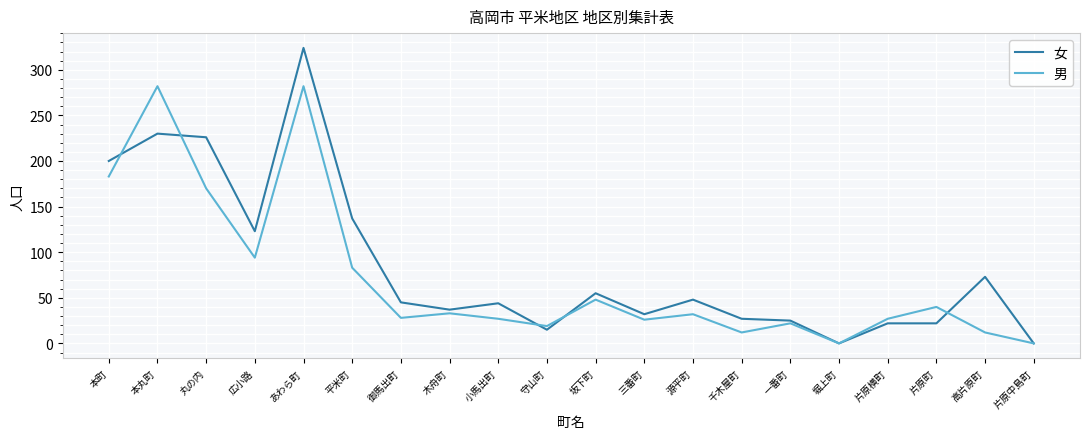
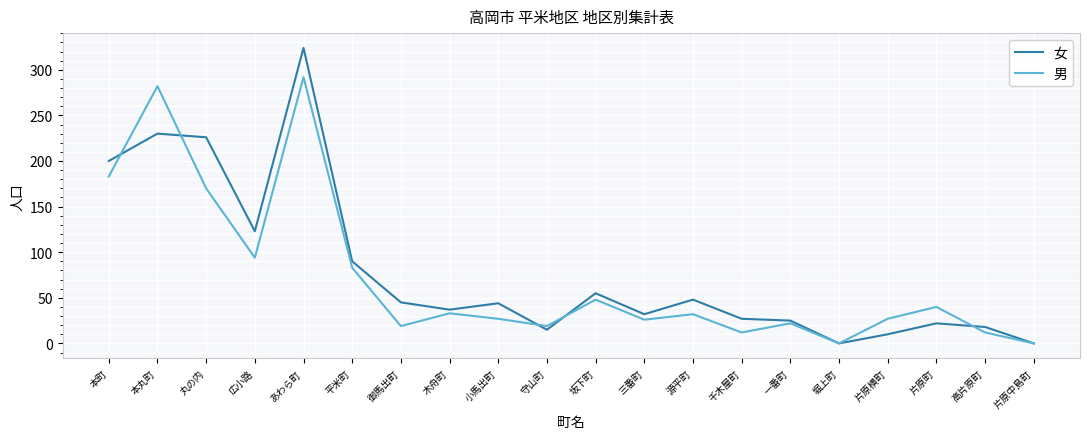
  {
    "女": {
      "本町": 200,
      "本丸町": 230,
      "丸の内": 230,
      "広小路": 120,
      "あわら町": 320,
-     "平米町": 140,
+     "平米町": 90,
      "御馬出町": 50,
      "木舟町": 40,
      "小馬出町": 40,
      "守山町": 20,
      "坂下町": 60,
      "三番町": 30,
      "源平町": 50,
      "千木屋町": 30,
      "一番町": 30,
-     "片原横町": 20,
+     "片原横町": 10,
      "片原町": 20,
-     "高片原町": 70
+     "高片原町": 20
    },
    "男": {
      "本町": 180,
      "本丸町": 280,
      "丸の内": 170,
      "広小路": 90,
-     "あわら町": 280,
+     "あわら町": 290,
      "平米町": 80,
-     "御馬出町": 30,
+     "御馬出町": 20,
      "木舟町": 30,
      "小馬出町": 30,
      "守山町": 20,
      "坂下町": 50,
      "三番町": 30,
      "源平町": 30,
      "千木屋町": 10,
      "一番町": 20,
      "片原横町": 30,
      "片原町": 40,
      "高片原町": 10
    }
  }
